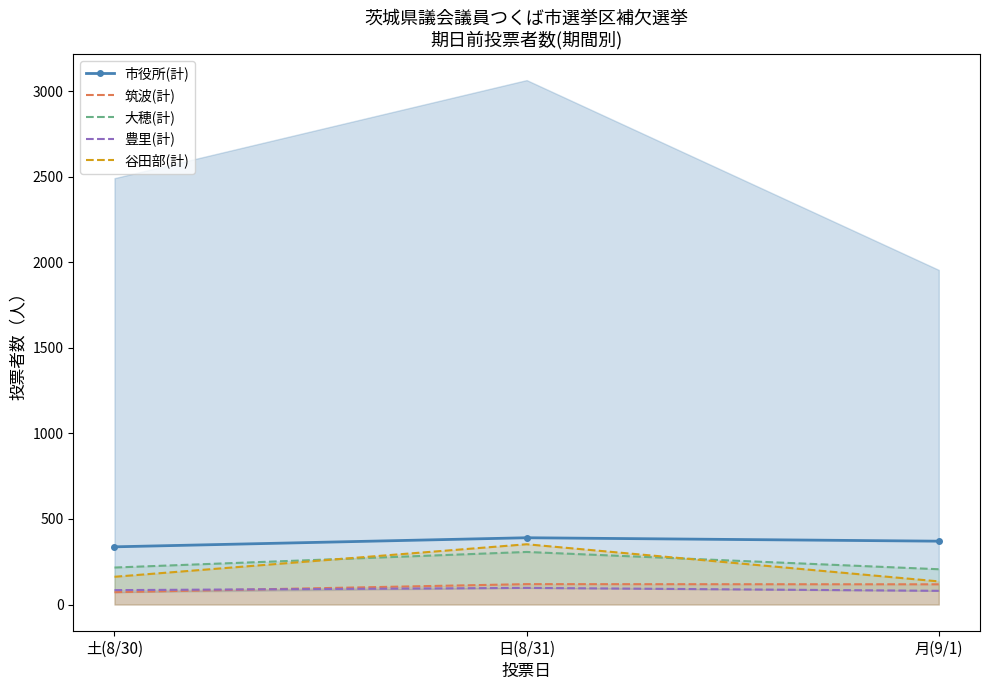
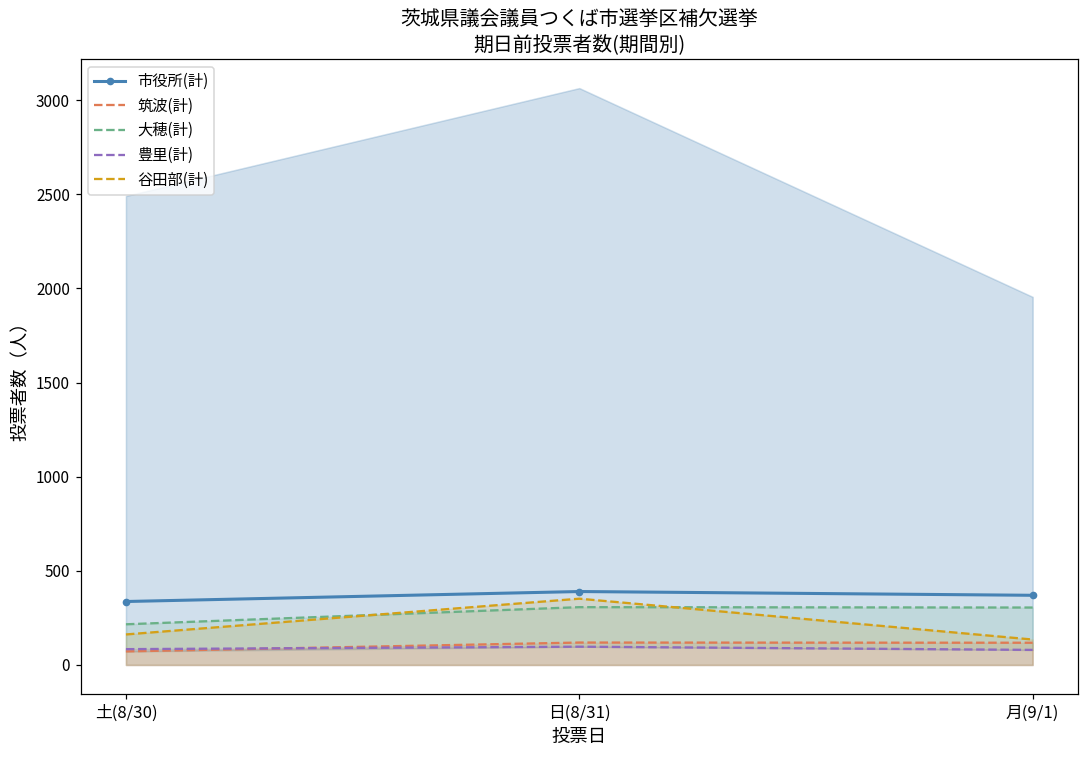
  {
    "筑波(計)": {
      "日(8/31)": 120,
      "月(9/1)": 120
    },
    "大穂(計)": {
      "土(8/30)": 220,
      "日(8/31)": 310,
-     "月(9/1)": 210
+     "月(9/1)": 310
    },
    "豊里(計)": {
      "日(8/31)": 100,
      "月(9/1)": 80
    },
    "谷田部(計)": {
      "土(8/30)": 160,
      "日(8/31)": 350,
      "月(9/1)": 140
    }
  }
